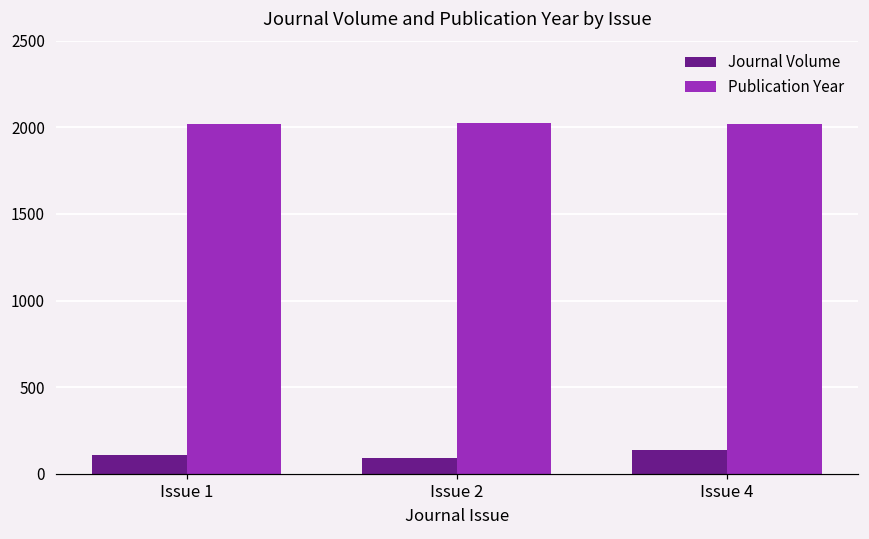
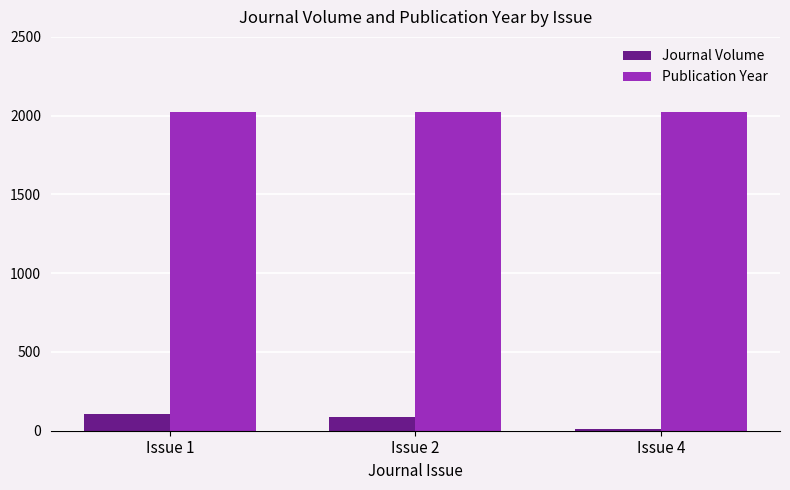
  {
    "Journal Volume": {
      "Issue 1": 110,
      "Issue 2": 90,
-     "Issue 4": 140
+     "Issue 4": 10
    },
    "Publication Year": {
      "Issue 1": 2020,
      "Issue 2": 2020,
      "Issue 4": 2020
    }
  }
